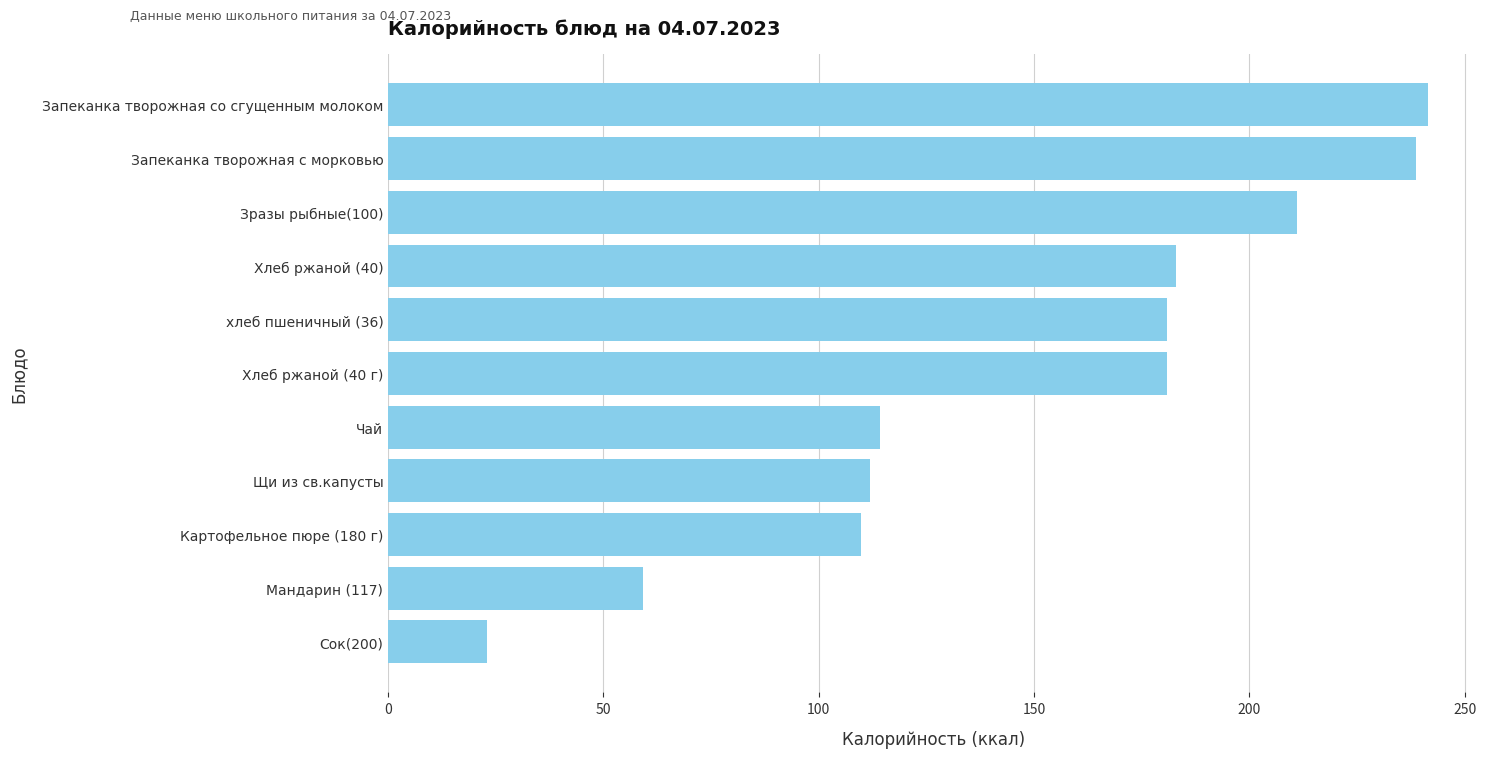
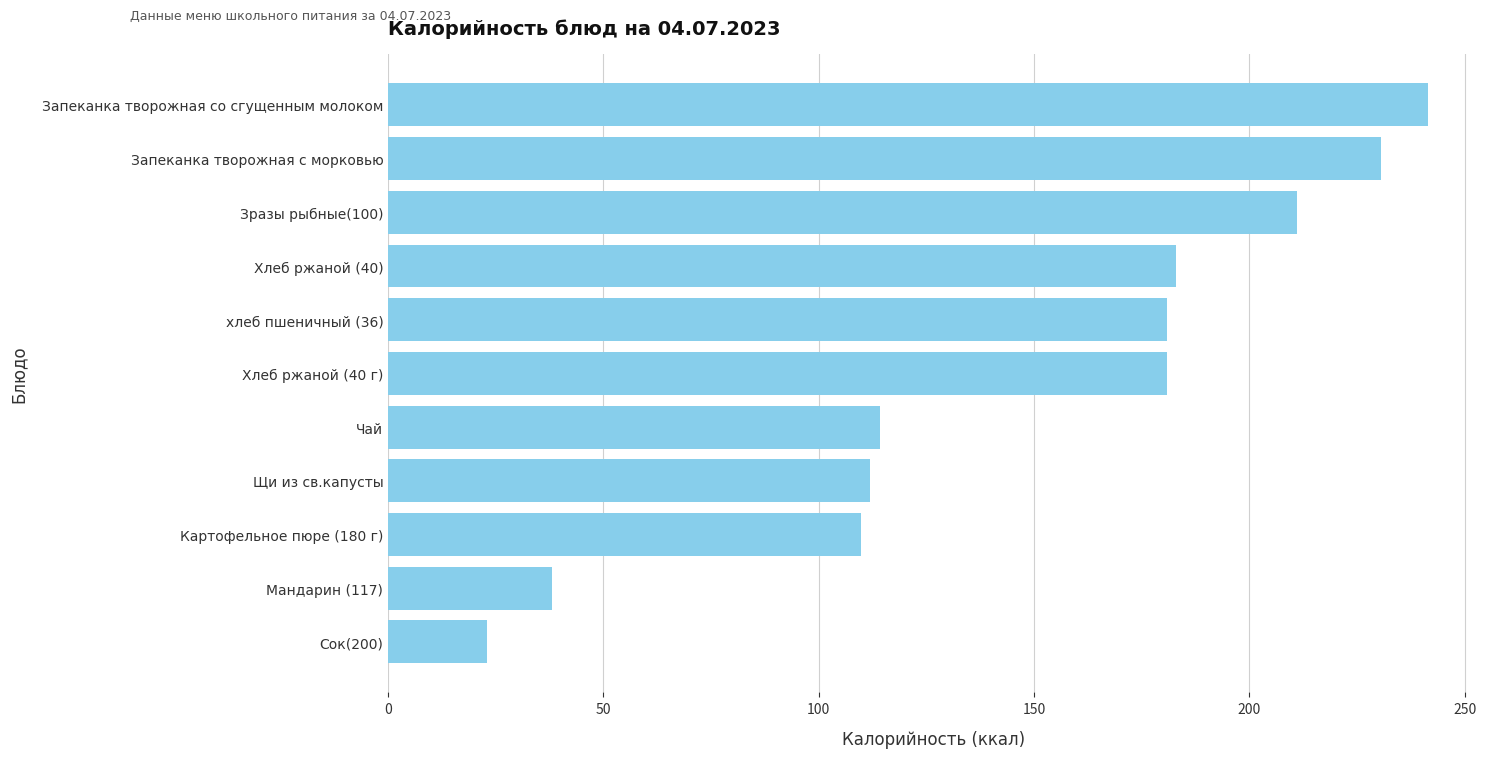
  {
    "Запеканка творожная со сгущенным молоком": 242,
-   "Запеканка творожная с морковью": 239,
+   "Запеканка творожная с морковью": 231,
    "Зразы рыбные(100)": 211,
    "Хлеб ржаной (40)": 183,
    "хлеб пшеничный (36)": 181,
    "Хлеб ржаной (40 г)": 181,
    "Чай": 114,
    "Щи из св.капусты": 112,
    "Картофельное пюре (180 г)": 110,
-   "Мандарин (117)": 59,
+   "Мандарин (117)": 38,
    "Сок(200)": 23
  }
